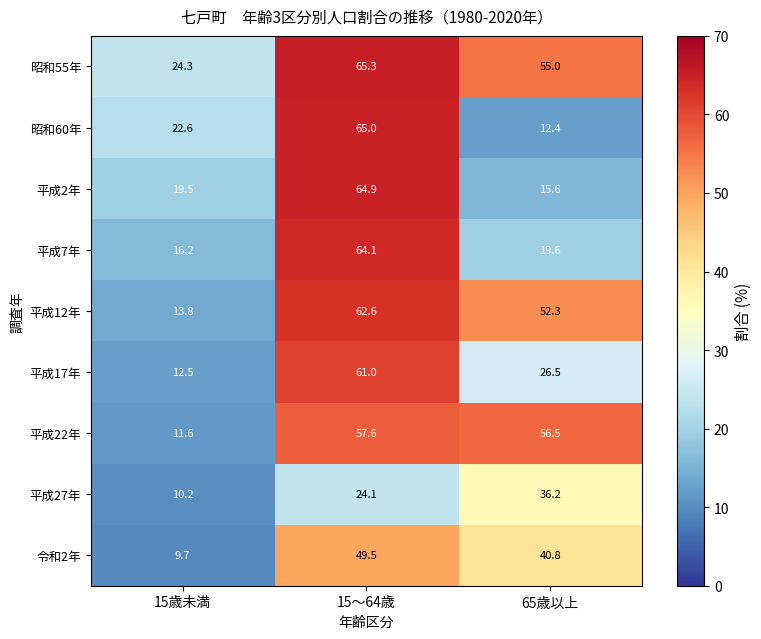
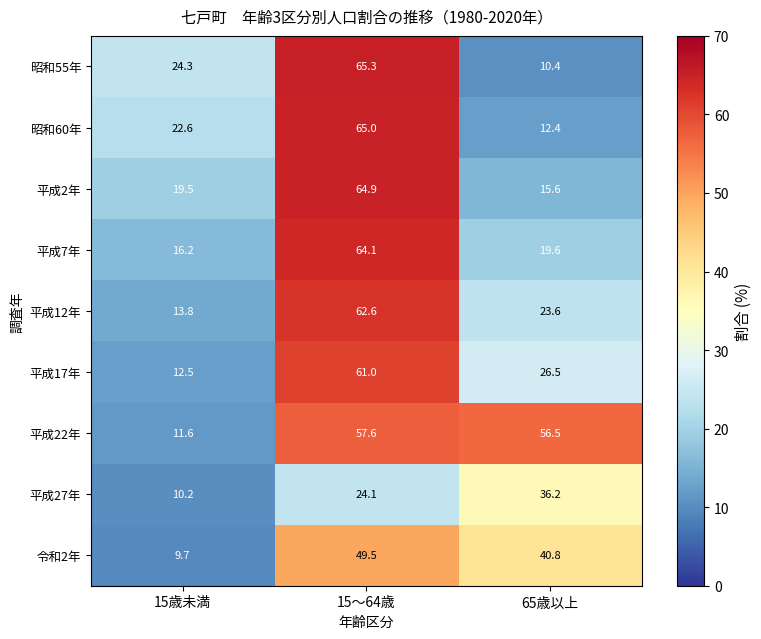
  {
    "昭和55年": {
      "15歳未満": 24.3,
      "15～64歳": 65.3,
-     "65歳以上": 55.0
+     "65歳以上": 10.4
    },
    "昭和60年": {
      "15歳未満": 22.6,
      "15～64歳": 65.0,
      "65歳以上": 12.4
    },
    "平成2年": {
      "15歳未満": 19.5,
      "15～64歳": 64.9,
      "65歳以上": 15.6
    },
    "平成7年": {
      "15歳未満": 16.2,
      "15～64歳": 64.1,
      "65歳以上": 19.6
    },
    "平成12年": {
      "15歳未満": 13.8,
      "15～64歳": 62.6,
-     "65歳以上": 52.3
+     "65歳以上": 23.6
    },
    "平成17年": {
      "15歳未満": 12.5,
      "15～64歳": 61.0,
      "65歳以上": 26.5
    },
    "平成22年": {
      "15歳未満": 11.6,
      "15～64歳": 57.6,
      "65歳以上": 56.5
    },
    "平成27年": {
      "15歳未満": 10.2,
      "15～64歳": 24.1,
      "65歳以上": 36.2
    },
    "令和2年": {
      "15歳未満": 9.7,
      "15～64歳": 49.5,
      "65歳以上": 40.8
    }
  }
